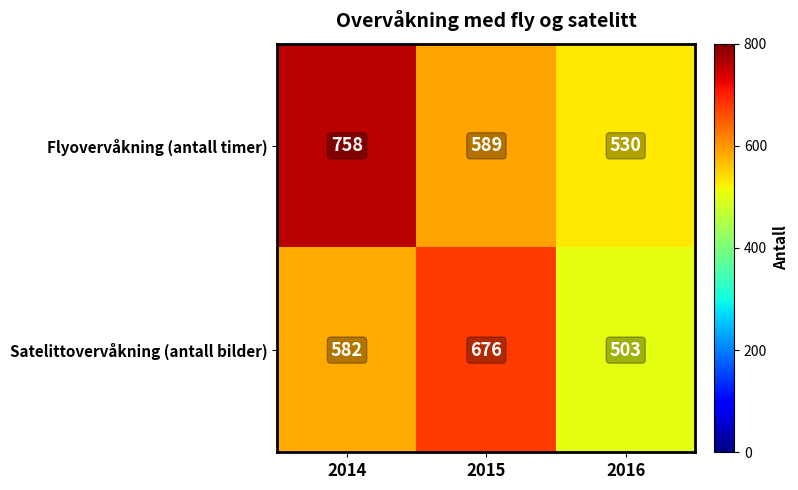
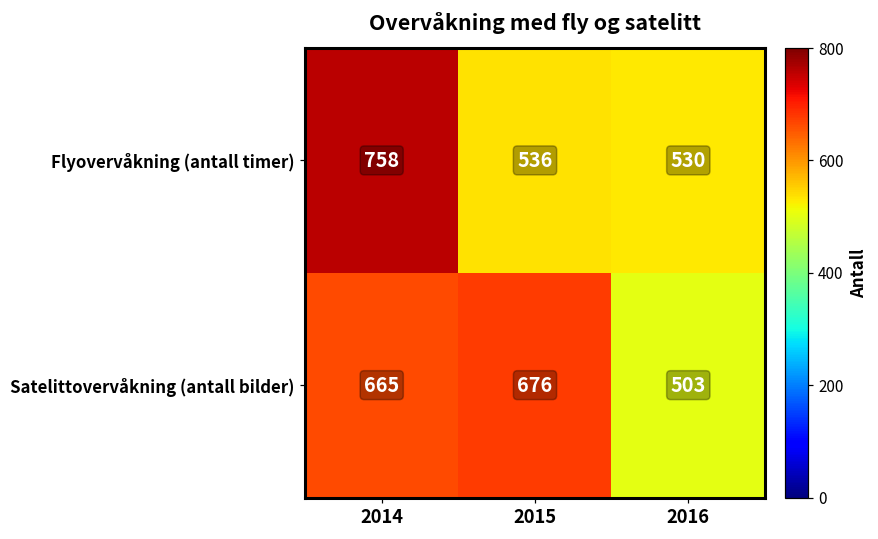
  {
    "Flyovervåkning (antall timer)": {
-     "2015": 589
+     "2015": 536
    },
    "Satelittovervåkning (antall bilder)": {
-     "2014": 582
+     "2014": 665
    }
  }
